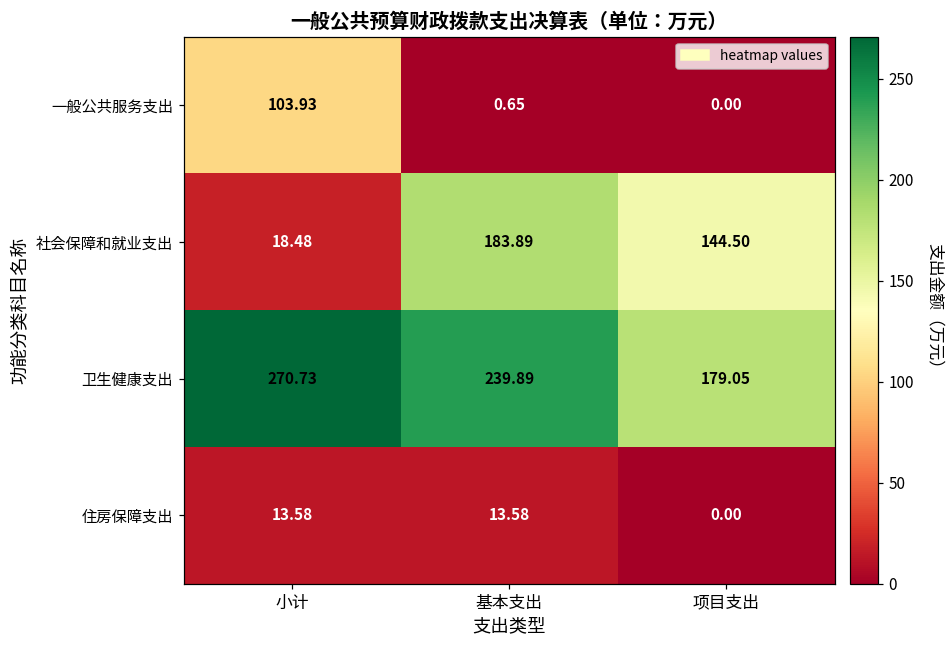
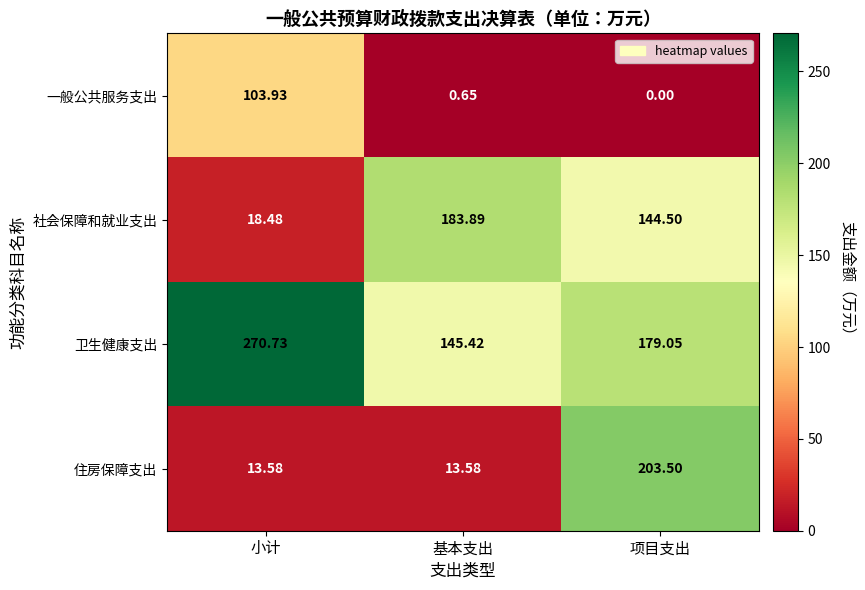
  {
    "一般公共服务支出": {
      "小计": 103.93,
      "基本支出": 0.65,
      "项目支出": 0.00
    },
    "社会保障和就业支出": {
      "小计": 18.48,
      "基本支出": 183.89,
      "项目支出": 144.50
    },
    "卫生健康支出": {
      "小计": 270.73,
-     "基本支出": 239.89,
+     "基本支出": 145.42,
      "项目支出": 179.05
    },
    "住房保障支出": {
      "小计": 13.58,
      "基本支出": 13.58,
-     "项目支出": 0.00
+     "项目支出": 203.50
    }
  }
